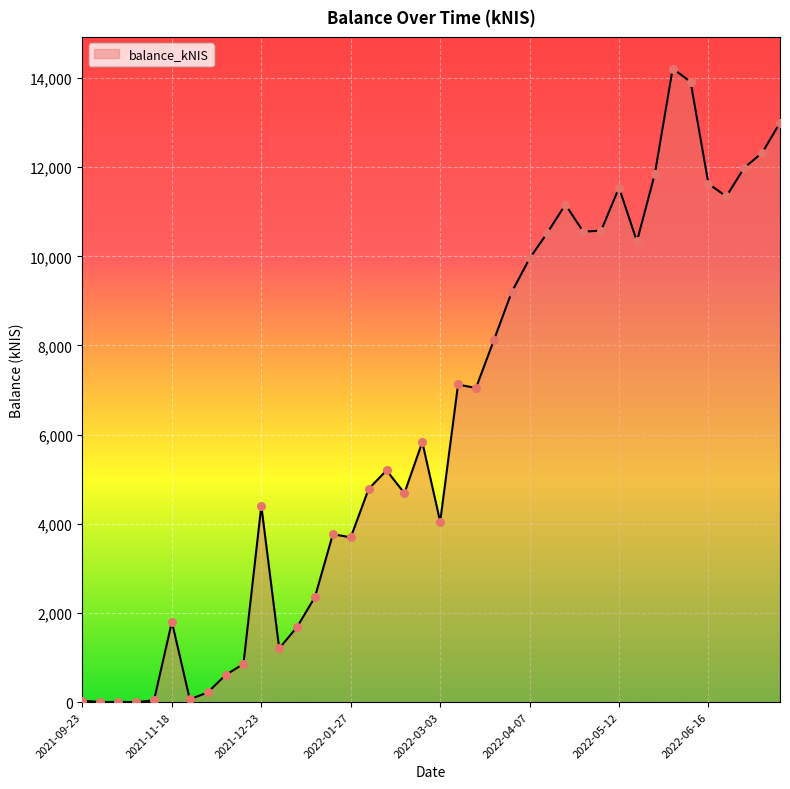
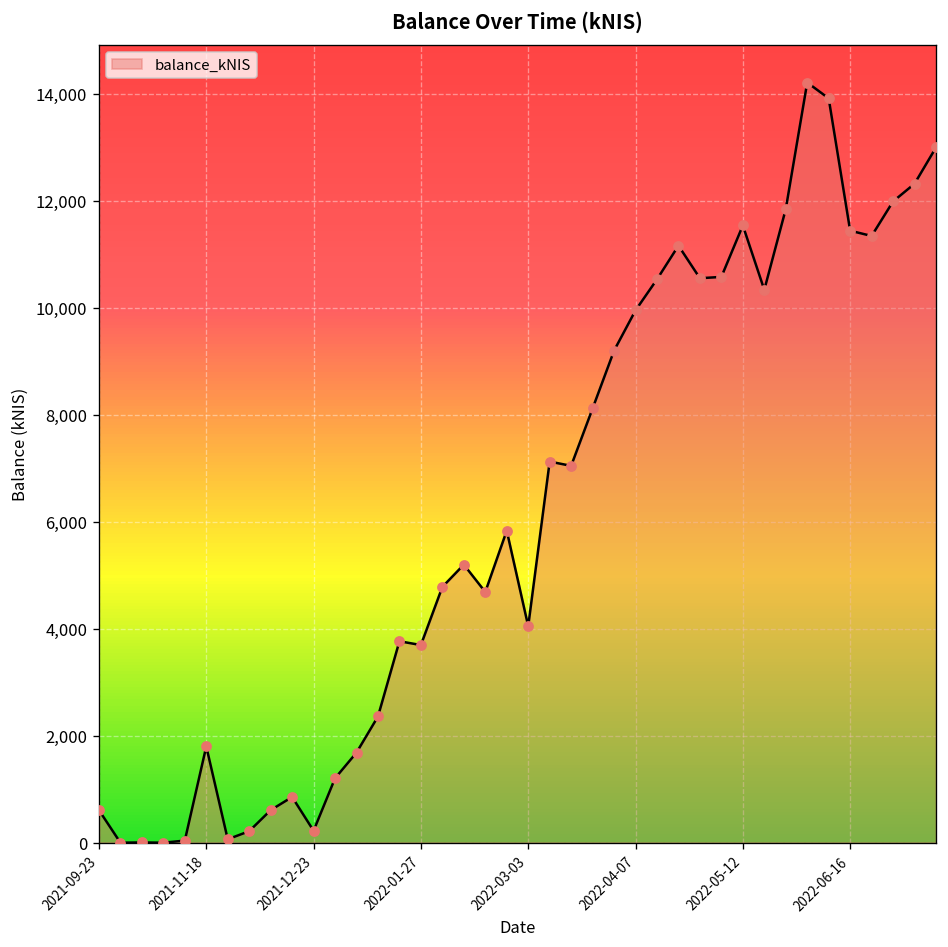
  {
-   "2021-09-23": "0",
+   "2021-09-23": "600",
    "2021-11-18": "1,800",
-   "2021-12-23": "4,400",
+   "2021-12-23": "200",
    "2022-01-27": "3,700",
    "2022-03-03": "4,000",
    "2022-04-07": "10,000",
    "2022-05-12": "11,500",
-   "2022-06-16": "11,600"
+   "2022-06-16": "11,400"
  }
